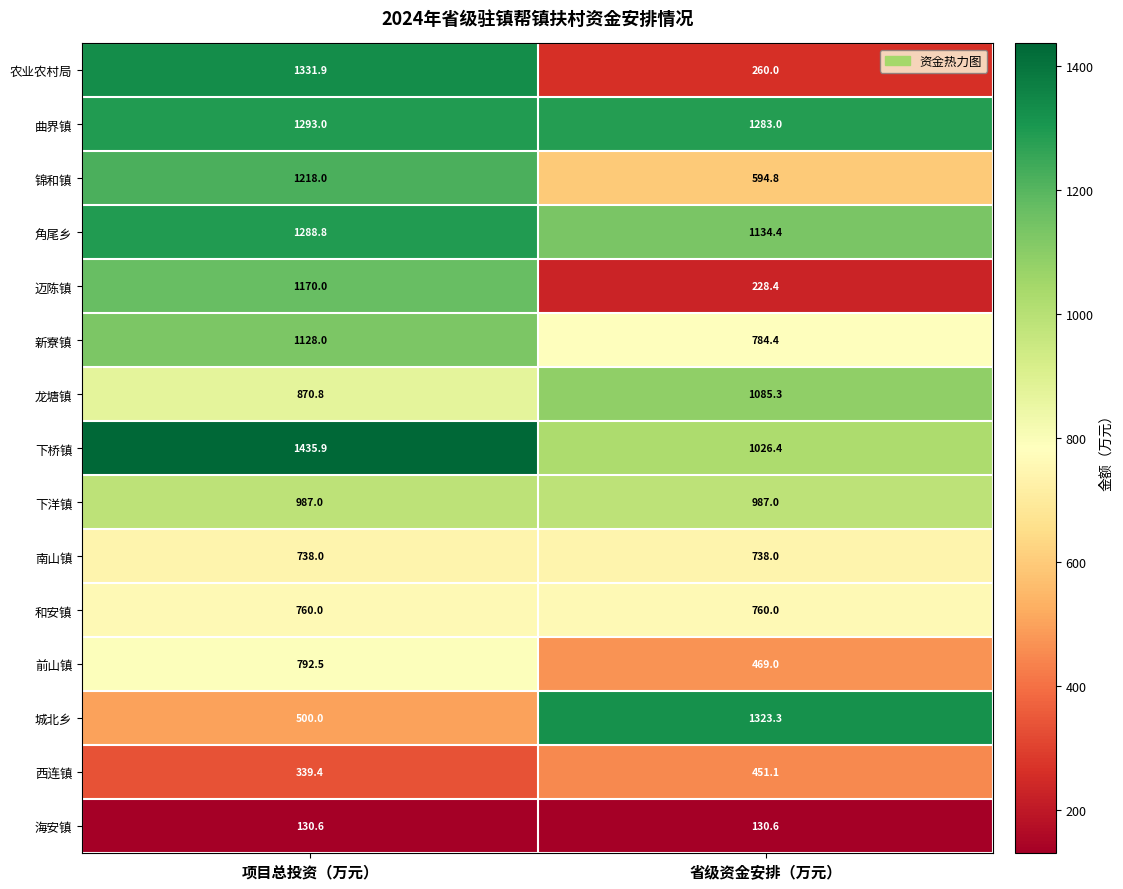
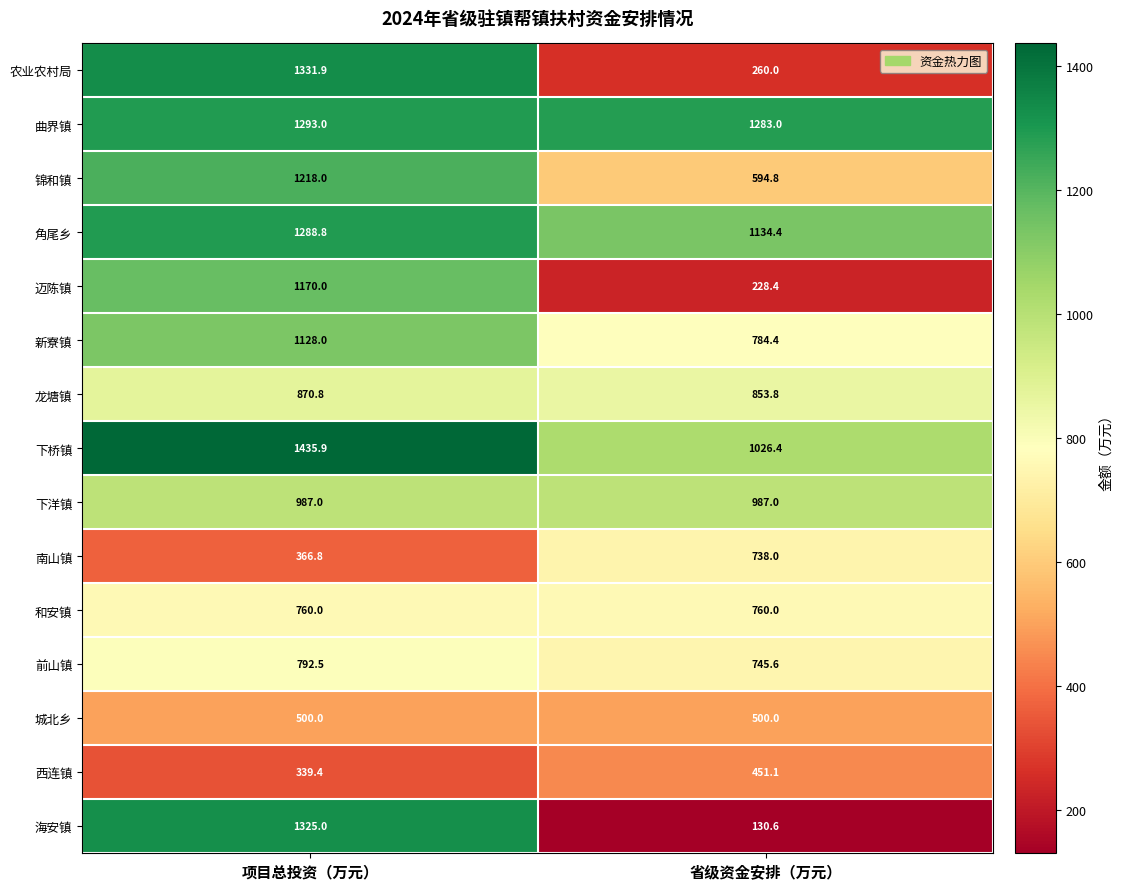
  {
    "农业农村局": {
      "项目总投资（万元）": 1331.9,
      "省级资金安排（万元）": 260.0
    },
    "曲界镇": {
      "项目总投资（万元）": 1293.0,
      "省级资金安排（万元）": 1283.0
    },
    "锦和镇": {
      "项目总投资（万元）": 1218.0,
      "省级资金安排（万元）": 594.8
    },
    "角尾乡": {
      "项目总投资（万元）": 1288.8,
      "省级资金安排（万元）": 1134.4
    },
    "迈陈镇": {
      "项目总投资（万元）": 1170.0,
      "省级资金安排（万元）": 228.4
    },
    "新寮镇": {
      "项目总投资（万元）": 1128.0,
      "省级资金安排（万元）": 784.4
    },
    "龙塘镇": {
      "项目总投资（万元）": 870.8,
-     "省级资金安排（万元）": 1085.3
+     "省级资金安排（万元）": 853.8
    },
    "下桥镇": {
      "项目总投资（万元）": 1435.9,
      "省级资金安排（万元）": 1026.4
    },
    "下洋镇": {
      "项目总投资（万元）": 987.0,
      "省级资金安排（万元）": 987.0
    },
    "南山镇": {
-     "项目总投资（万元）": 738.0,
+     "项目总投资（万元）": 366.8,
      "省级资金安排（万元）": 738.0
    },
    "和安镇": {
      "项目总投资（万元）": 760.0,
      "省级资金安排（万元）": 760.0
    },
    "前山镇": {
      "项目总投资（万元）": 792.5,
-     "省级资金安排（万元）": 469.0
+     "省级资金安排（万元）": 745.6
    },
    "城北乡": {
      "项目总投资（万元）": 500.0,
-     "省级资金安排（万元）": 1323.3
+     "省级资金安排（万元）": 500.0
    },
    "西连镇": {
      "项目总投资（万元）": 339.4,
      "省级资金安排（万元）": 451.1
    },
    "海安镇": {
-     "项目总投资（万元）": 130.6,
+     "项目总投资（万元）": 1325.0,
      "省级资金安排（万元）": 130.6
    }
  }
